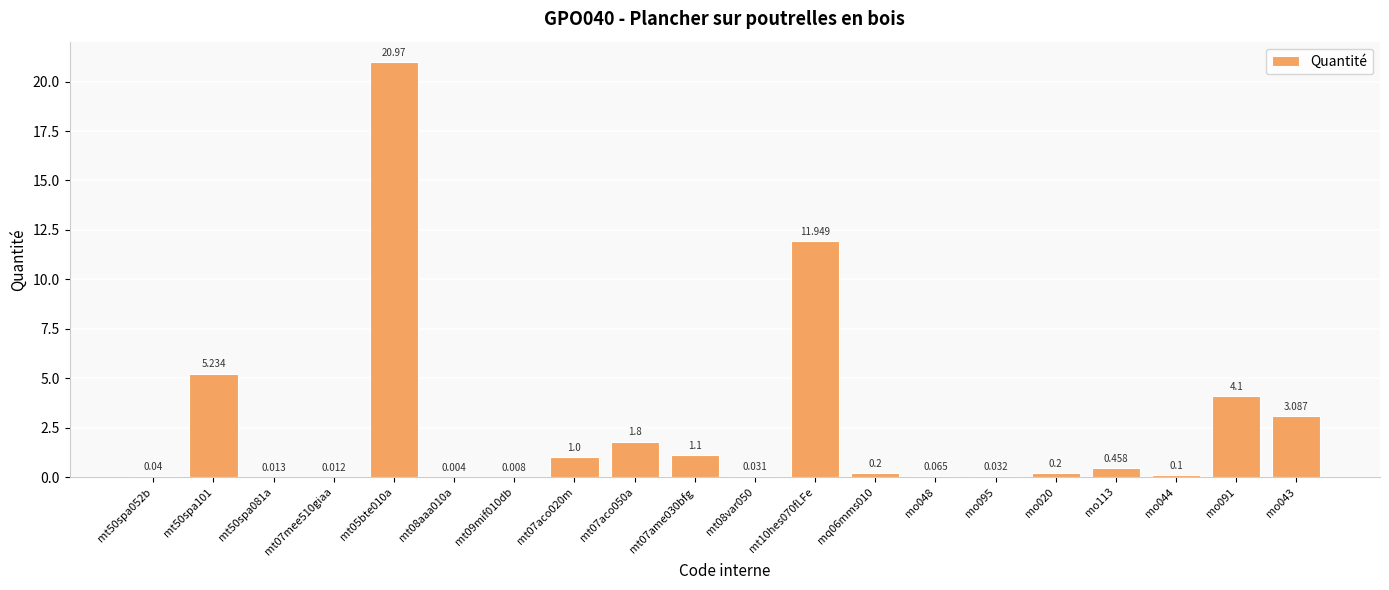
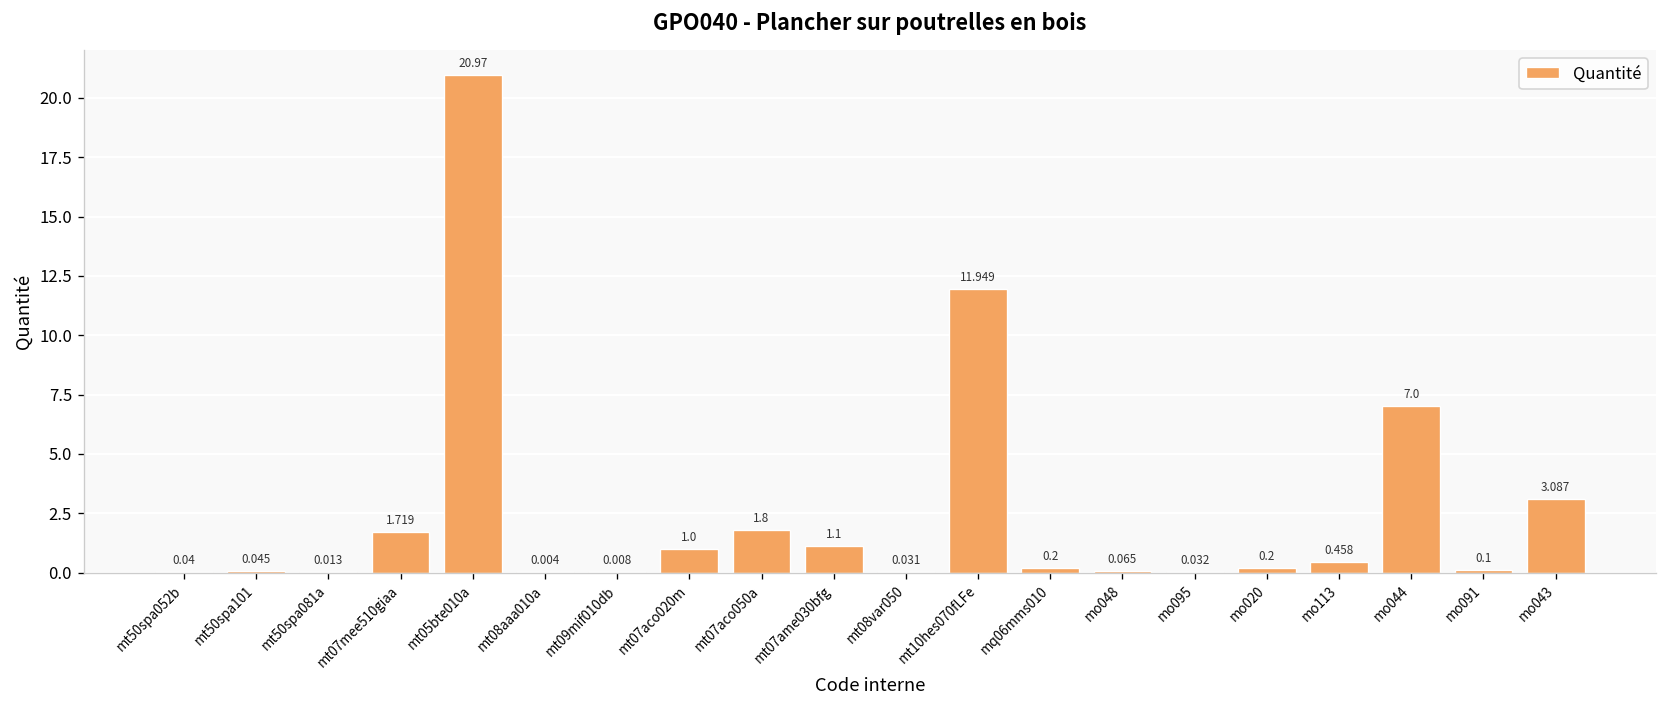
  {
    "mt50spa052b": 0.04,
-   "mt50spa101": 5.234,
+   "mt50spa101": 0.045,
    "mt50spa081a": 0.013,
-   "mt07mee510giaa": 0.012,
+   "mt07mee510giaa": 1.719,
    "mt05bte010a": 20.97,
    "mt08aaa010a": 0.004,
    "mt09mif010db": 0.008,
    "mt07aco020m": 1.0,
    "mt07aco050a": 1.8,
    "mt07ame030bfg": 1.1,
    "mt08var050": 0.031,
    "mt10hes070fLFe": 11.949,
    "mq06mms010": 0.2,
    "mo048": 0.065,
    "mo095": 0.032,
    "mo020": 0.2,
    "mo113": 0.458,
-   "mo044": 0.1,
-   "mo091": 4.1,
+   "mo044": 7.0,
+   "mo091": 0.1,
    "mo043": 3.087
  }
